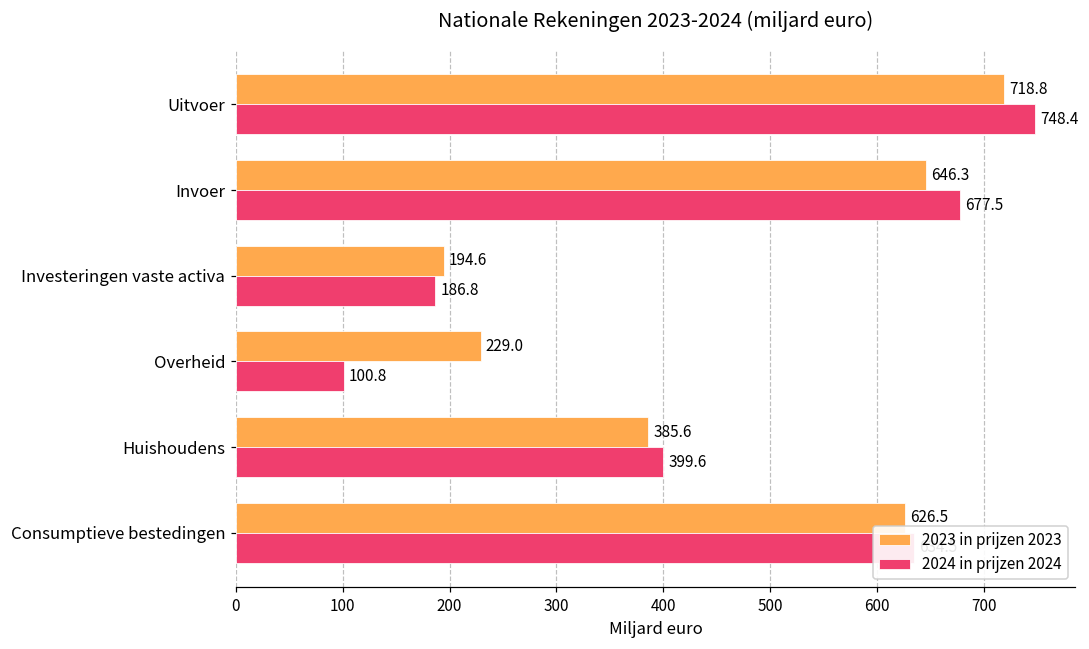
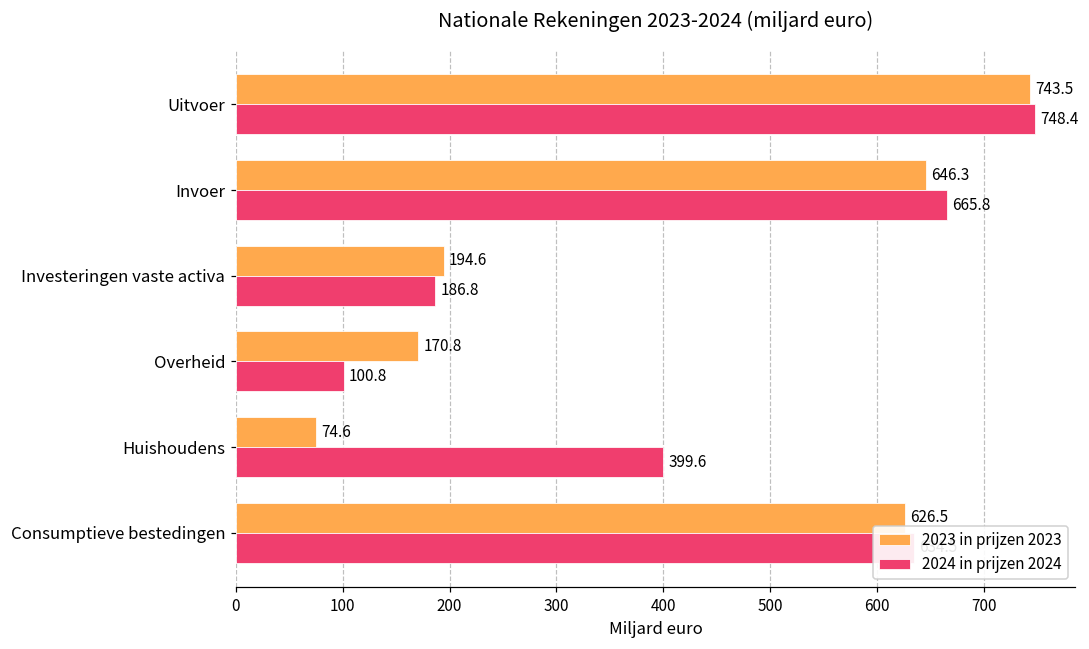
  {
    "2023 in prijzen 2023": {
-     "Uitvoer": 718.8,
+     "Uitvoer": 743.5,
      "Invoer": 646.3,
      "Investeringen vaste activa": 194.6,
-     "Overheid": 229.0,
-     "Huishoudens": 385.6,
+     "Overheid": 170.8,
+     "Huishoudens": 74.6,
      "Consumptieve bestedingen": 626.5
    },
    "2024 in prijzen 2024": {
      "Uitvoer": 748.4,
-     "Invoer": 677.5,
+     "Invoer": 665.8,
      "Investeringen vaste activa": 186.8,
      "Overheid": 100.8,
      "Huishoudens": 399.6
    }
  }
